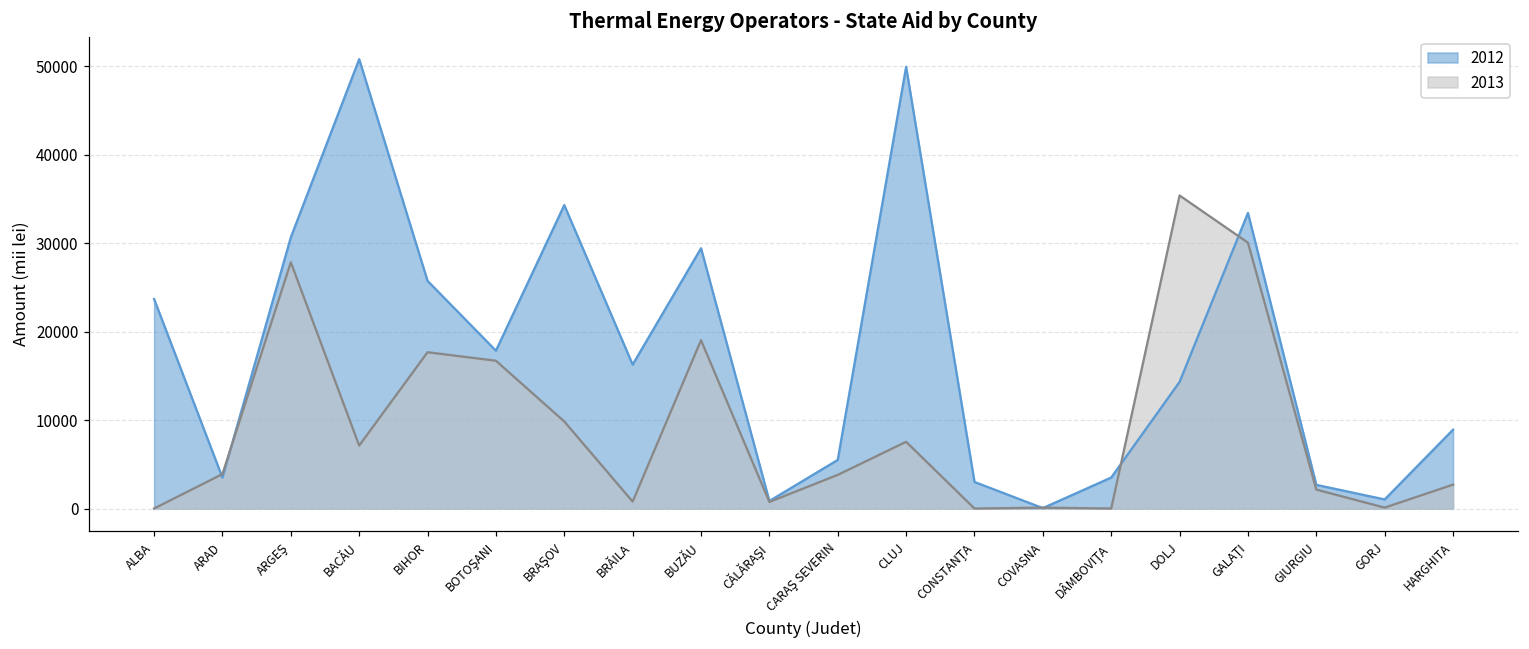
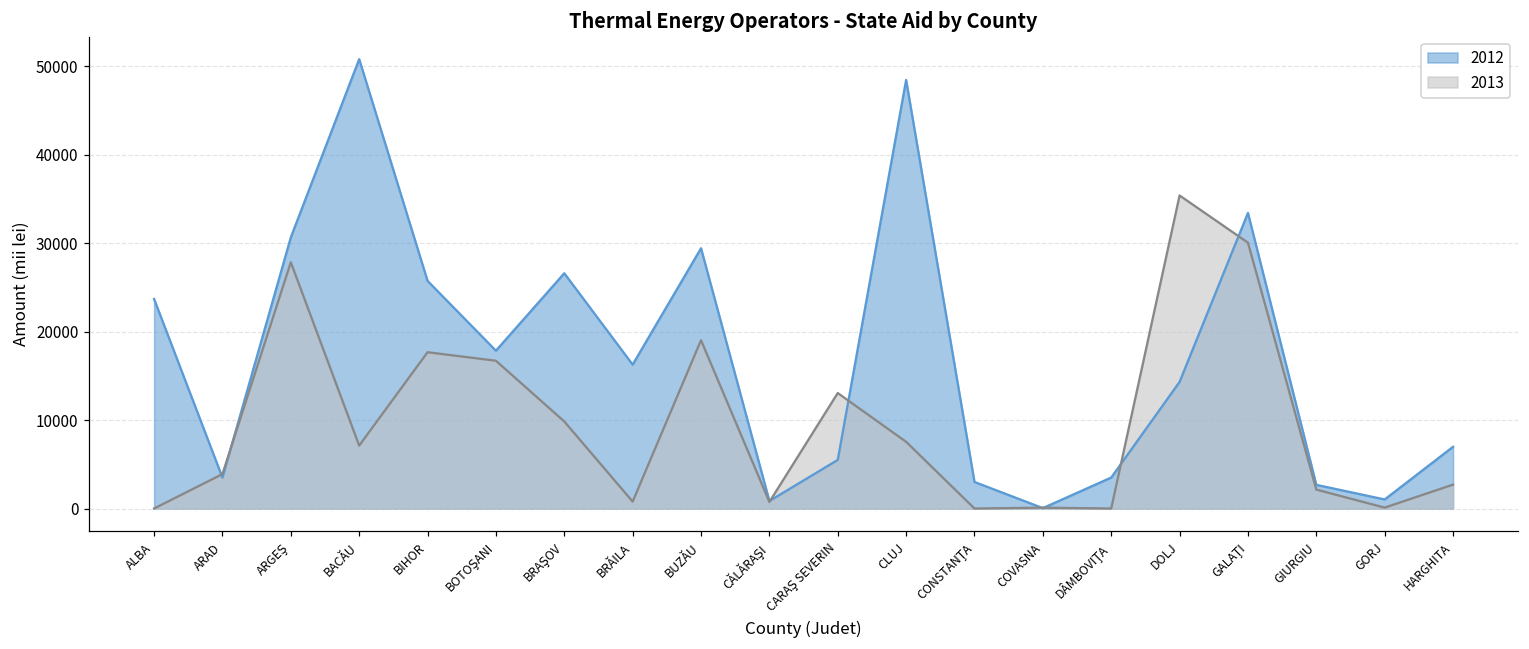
  {
    "2012": {
      "ALBA": 24000,
      "ARAD": 3000,
      "ARGEŞ": 31000,
      "BACĂU": 51000,
      "BIHOR": 26000,
      "BOTOŞANI": 18000,
-     "BRAŞOV": 34000,
+     "BRAŞOV": 27000,
      "BRĂILA": 16000,
      "BUZĂU": 29000,
      "CARAŞ SEVERIN": 5000,
-     "CLUJ": 50000,
+     "CLUJ": 48000,
      "CONSTANŢA": 3000,
      "DÂMBOVIŢA": 4000,
      "DOLJ": 14000,
      "GALAŢI": 33000,
      "GIURGIU": 3000,
      "GORJ": 1000,
-     "HARGHITA": 9000
+     "HARGHITA": 7000
    },
    "2013": {
      "ALBA": 0,
      "ARAD": 4000,
      "ARGEŞ": 28000,
      "BACĂU": 7000,
      "BIHOR": 18000,
      "BOTOŞANI": 17000,
      "BRAŞOV": 10000,
      "BRĂILA": 1000,
      "BUZĂU": 19000,
-     "CARAŞ SEVERIN": 4000,
+     "CARAŞ SEVERIN": 13000,
      "CLUJ": 8000,
      "CONSTANŢA": 0,
      "DÂMBOVIŢA": 0,
      "DOLJ": 35000,
      "GALAŢI": 30000,
      "GIURGIU": 2000,
      "GORJ": 0,
      "HARGHITA": 3000
    }
  }
